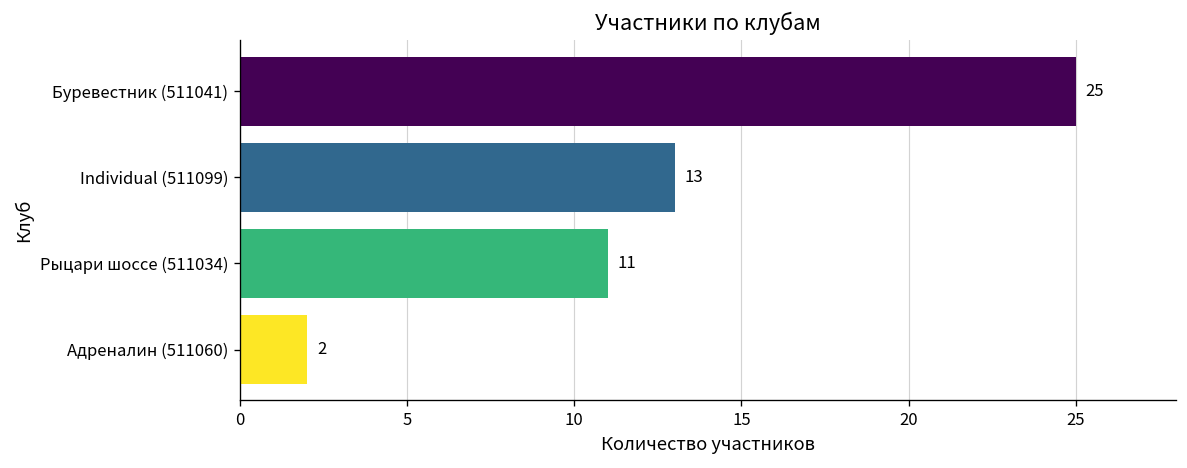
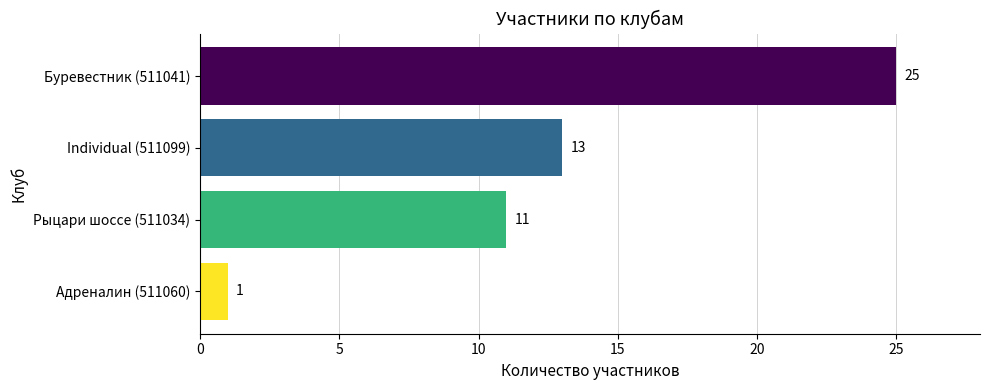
  {
    "Буревестник (511041)": 25,
    "Individual (511099)": 13,
    "Рыцари шоссе (511034)": 11,
-   "Адреналин (511060)": 2
+   "Адреналин (511060)": 1
  }
